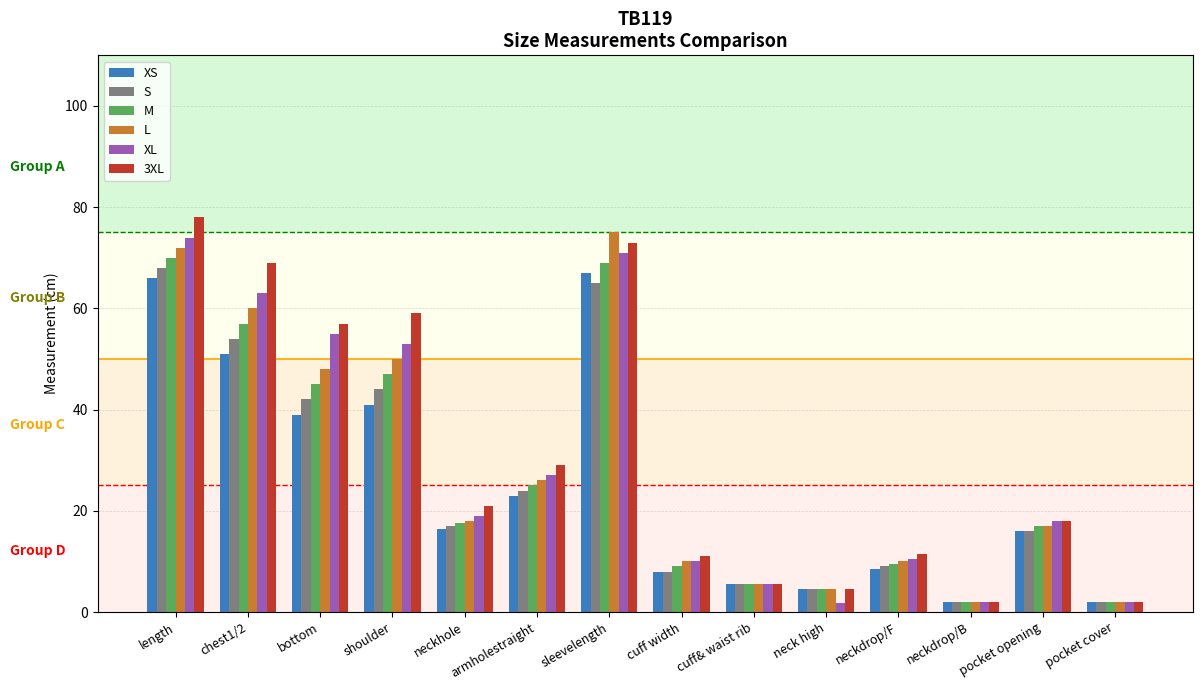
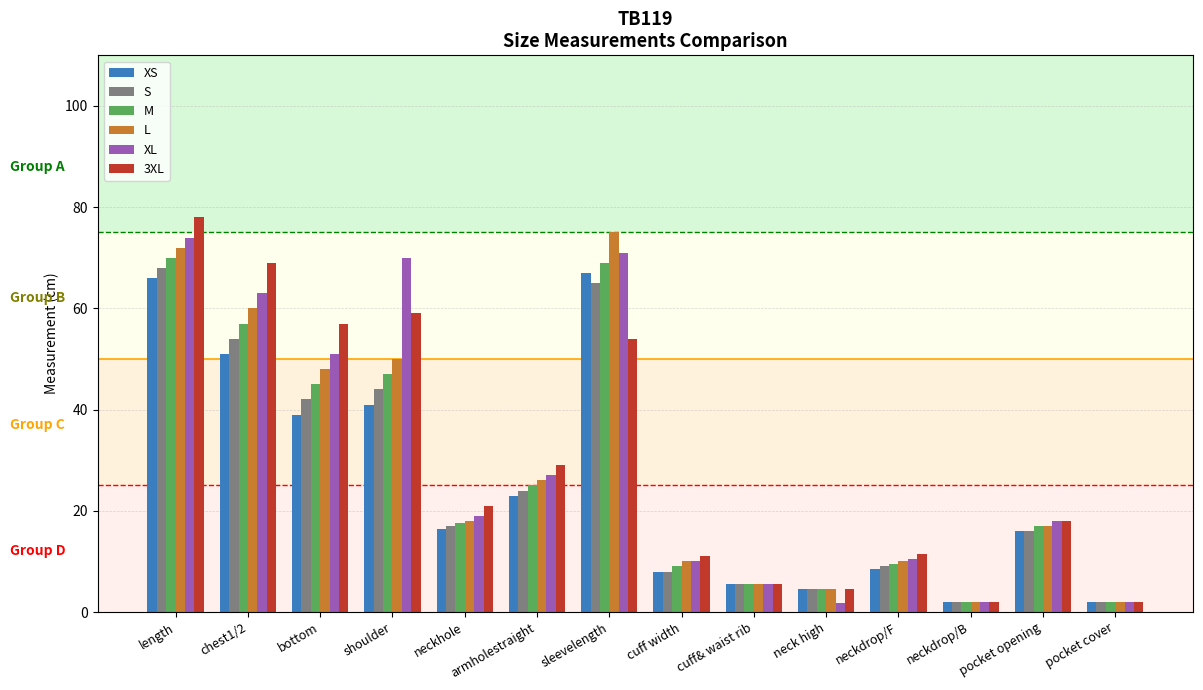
  {
    "XS": {
      "length": 66,
      "chest1/2": 51,
      "bottom": 39,
      "shoulder": 41,
      "neckhole": 17,
      "armholestraight": 23,
      "sleevelength": 67,
      "cuff width": 8,
      "cuff& waist rib": 6,
      "neck high": 5,
      "neckdrop/F": 9,
      "neckdrop/B": 2,
      "pocket opening": 16,
      "pocket cover": 2
    },
    "S": {
      "length": 68,
      "chest1/2": 54,
      "bottom": 42,
      "shoulder": 44,
      "neckhole": 17,
      "armholestraight": 24,
      "sleevelength": 65,
      "cuff width": 8,
      "cuff& waist rib": 6,
      "neck high": 5,
      "neckdrop/F": 9,
      "neckdrop/B": 2,
      "pocket opening": 16,
      "pocket cover": 2
    },
    "M": {
      "length": 70,
      "chest1/2": 57,
      "bottom": 45,
      "shoulder": 47,
      "neckhole": 18,
      "armholestraight": 25,
      "sleevelength": 69,
      "cuff width": 9,
      "cuff& waist rib": 6,
      "neck high": 5,
      "neckdrop/F": 10,
      "neckdrop/B": 2,
      "pocket opening": 17,
      "pocket cover": 2
    },
    "L": {
      "length": 72,
      "chest1/2": 60,
      "bottom": 48,
      "shoulder": 50,
      "neckhole": 18,
      "armholestraight": 26,
      "sleevelength": 75,
      "cuff width": 10,
      "cuff& waist rib": 6,
      "neck high": 5,
      "neckdrop/F": 10,
      "neckdrop/B": 2,
      "pocket opening": 17,
      "pocket cover": 2
    },
    "XL": {
      "length": 74,
      "chest1/2": 63,
-     "bottom": 55,
-     "shoulder": 53,
+     "bottom": 51,
+     "shoulder": 70,
      "neckhole": 19,
      "armholestraight": 27,
      "sleevelength": 71,
      "cuff width": 10,
      "cuff& waist rib": 6,
      "neck high": 2,
      "neckdrop/F": 11,
      "neckdrop/B": 2,
      "pocket opening": 18,
      "pocket cover": 2
    },
    "3XL": {
      "length": 78,
      "chest1/2": 69,
      "bottom": 57,
      "shoulder": 59,
      "neckhole": 21,
      "armholestraight": 29,
-     "sleevelength": 73,
+     "sleevelength": 54,
      "cuff width": 11,
      "cuff& waist rib": 6,
      "neck high": 5,
      "neckdrop/F": 12,
      "neckdrop/B": 2,
      "pocket opening": 18,
      "pocket cover": 2
    }
  }
